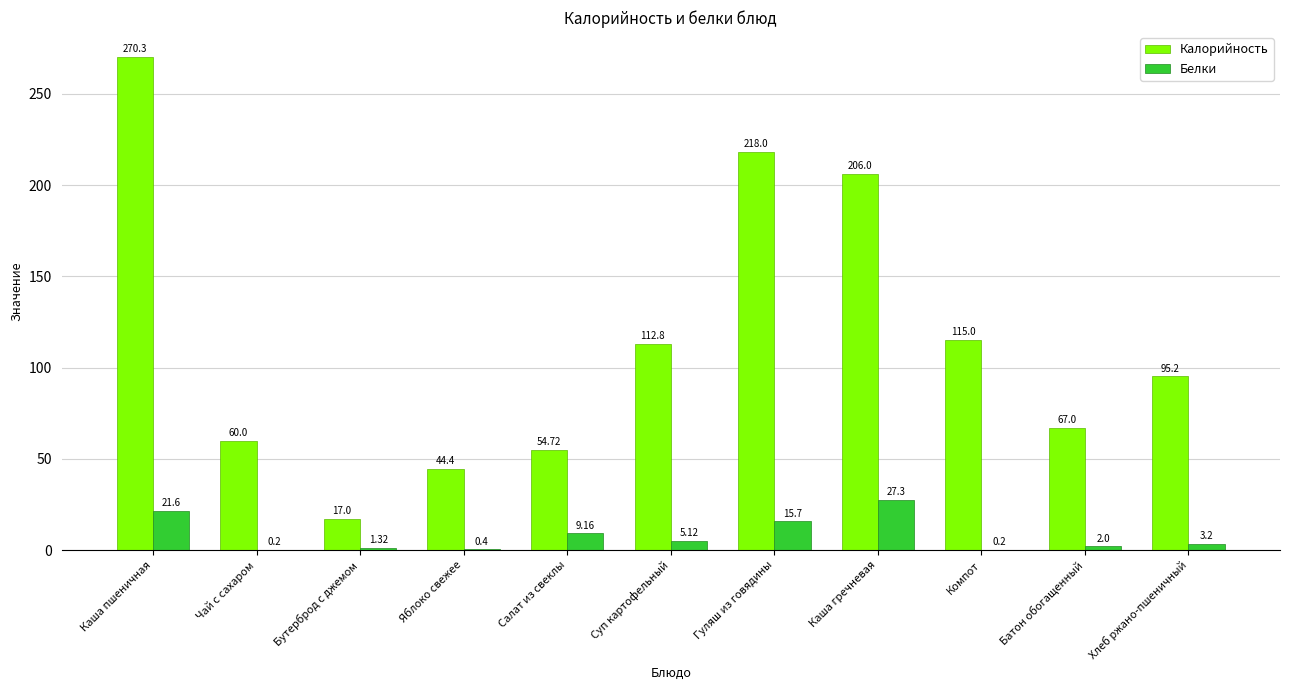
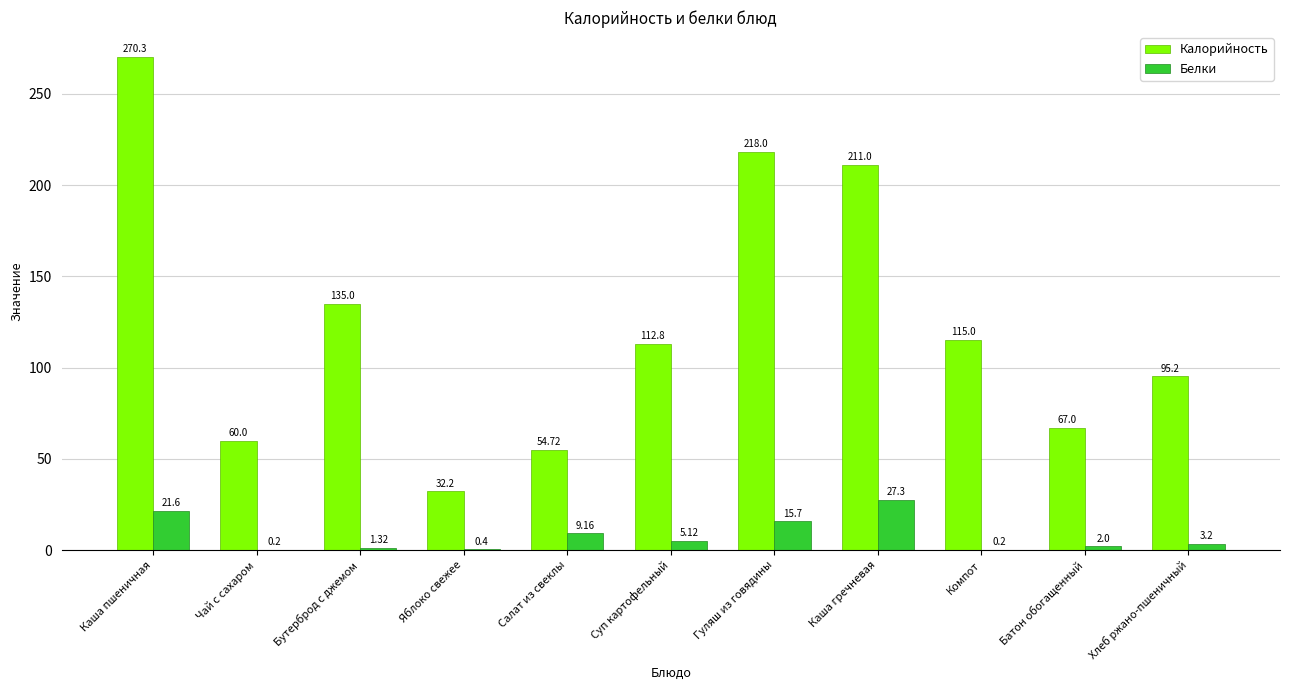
  {
    "Калорийность": {
      "Каша пшеничная": 270.3,
      "Чай с сахаром": 60.0,
-     "Бутерброд с джемом": 17.0,
-     "Яблоко свежее": 44.4,
+     "Бутерброд с джемом": 135.0,
+     "Яблоко свежее": 32.2,
      "Салат из свеклы": 54.72,
      "Суп картофельный": 112.8,
      "Гуляш из говядины": 218.0,
-     "Каша гречневая": 206.0,
+     "Каша гречневая": 211.0,
      "Компот": 115.0,
      "Батон обогащенный": 67.0,
      "Хлеб ржано-пшеничный": 95.2
    },
    "Белки": {
      "Каша пшеничная": 21.6,
      "Чай с сахаром": 0.2,
      "Бутерброд с джемом": 1.32,
      "Яблоко свежее": 0.4,
      "Салат из свеклы": 9.16,
      "Суп картофельный": 5.12,
      "Гуляш из говядины": 15.7,
      "Каша гречневая": 27.3,
      "Компот": 0.2,
      "Батон обогащенный": 2.0,
      "Хлеб ржано-пшеничный": 3.2
    }
  }
